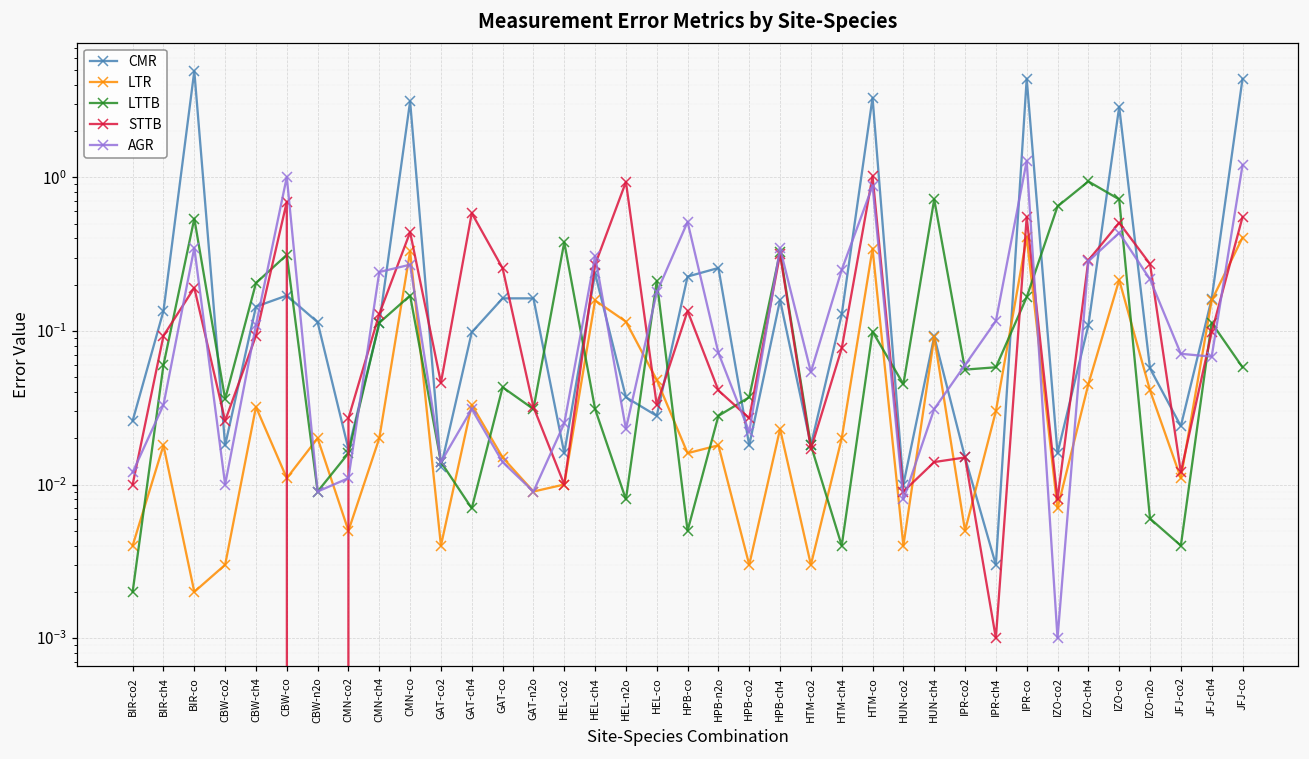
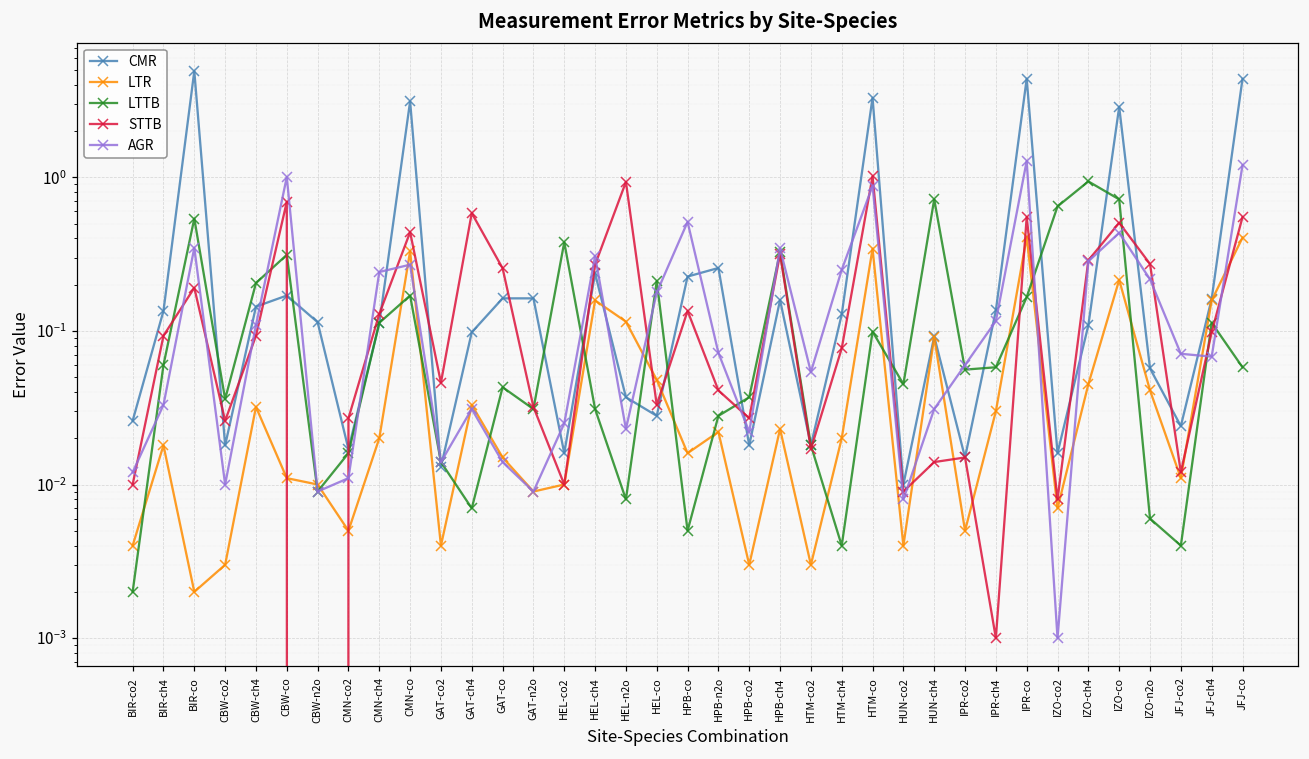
  {
    "CMR": {
      "BIR-co2": 0.026,
      "BIR-ch4": 0.14,
      "BIR-co": 4.9,
      "CBW-co2": 0.018,
      "CBW-ch4": 0.14,
      "CBW-co": 0.17,
      "CBW-n2o": 0.11,
      "CMN-co2": 0.017,
      "CMN-co": 3.1,
      "GAT-co2": 0.013,
      "GAT-ch4": 0.10,
      "GAT-co": 0.16,
      "GAT-n2o": 0.16,
      "HEL-co2": 0.016,
      "HEL-ch4": 0.24,
      "HEL-n2o": 0.037,
      "HEL-co": 0.028,
      "HPB-co": 0.23,
      "HPB-n2o": 0.26,
      "HPB-co2": 0.018,
      "HPB-ch4": 0.16,
      "HTM-ch4": 0.13,
      "HTM-co": 3.3,
      "HUN-co2": 0.010,
-     "IPR-ch4": 0.003,
+     "IPR-ch4": 0.14,
      "IPR-co": 4.4,
      "IZO-co2": 0.016,
      "IZO-ch4": 0.11,
      "IZO-co": 2.9,
      "IZO-n2o": 0.057,
      "JFJ-co2": 0.024,
      "JFJ-co": 4.4
    },
    "LTR": {
      "BIR-co2": 0.004,
      "BIR-ch4": 0.018,
      "BIR-co": 0.002,
      "CBW-co2": 0.003,
      "CBW-ch4": 0.032,
      "CBW-co": 0.011,
-     "CBW-n2o": 0.02,
+     "CBW-n2o": 0.01,
      "CMN-co2": 0.005,
      "CMN-ch4": 0.020,
      "CMN-co": 0.33,
      "GAT-co2": 0.004,
      "GAT-ch4": 0.033,
      "GAT-co": 0.015,
      "HEL-ch4": 0.16,
      "HEL-n2o": 0.12,
      "HEL-co": 0.048,
      "HPB-co": 0.016,
-     "HPB-n2o": 0.018,
+     "HPB-n2o": 0.022,
      "HPB-co2": 0.003,
      "HPB-ch4": 0.023,
      "HTM-co2": 0.003,
      "HTM-ch4": 0.020,
      "HTM-co": 0.34,
      "HUN-co2": 0.004,
      "IPR-co2": 0.005,
      "IPR-ch4": 0.030,
      "IPR-co": 0.41,
      "IZO-co2": 0.007,
      "IZO-ch4": 0.045,
      "IZO-co": 0.22,
      "IZO-n2o": 0.041,
      "JFJ-co2": 0.011,
      "JFJ-co": 0.41
    },
    "LTTB": {
      "BIR-co2": 0.002,
      "BIR-ch4": 0.060,
      "BIR-co": 0.54,
      "CBW-co2": 0.036,
      "CBW-ch4": 0.21,
      "CBW-co": 0.31,
      "CMN-co2": 0.016,
      "CMN-co": 0.17,
      "GAT-ch4": 0.007,
      "GAT-co": 0.043,
      "HEL-co2": 0.38,
      "HEL-ch4": 0.031,
      "HEL-n2o": 0.008,
      "HEL-co": 0.21,
      "HPB-co": 0.005,
      "HPB-n2o": 0.028,
      "HPB-co2": 0.037,
      "HTM-ch4": 0.004,
      "HTM-co": 0.10,
      "HUN-co2": 0.045,
      "HUN-ch4": 0.7,
      "IPR-co2": 0.056,
      "IPR-ch4": 0.058,
      "IPR-co": 0.17,
      "IZO-co2": 0.6,
      "IZO-ch4": 0.9,
      "IZO-co": 0.7,
      "IZO-n2o": 0.006,
      "JFJ-co2": 0.004,
      "JFJ-ch4": 0.11,
      "JFJ-co": 0.058
    },
    "STTB": {
      "BIR-co2": 0.010,
      "BIR-ch4": 0.09,
      "BIR-co": 0.19,
      "CBW-co2": 0.026,
      "CBW-ch4": 0.09,
      "CBW-co": 0.7,
      "CMN-co2": 0.027,
      "CMN-ch4": 0.13,
      "CMN-co": 0.44,
      "GAT-co2": 0.046,
      "GAT-ch4": 0.59,
      "GAT-co": 0.26,
      "HEL-ch4": 0.27,
      "HEL-n2o": 0.9,
      "HEL-co": 0.033,
      "HPB-co": 0.14,
      "HPB-n2o": 0.041,
      "HPB-co2": 0.027,
      "HTM-co2": 0.017,
      "HTM-ch4": 0.08,
      "HTM-co": 1.0,
      "HUN-co2": 0.009,
      "HUN-ch4": 0.014,
      "IPR-ch4": 0.001,
      "IPR-co": 0.55,
      "IZO-co2": 0.008,
      "IZO-co": 0.51,
      "IZO-n2o": 0.27,
      "JFJ-co2": 0.012,
      "JFJ-ch4": 0.10,
      "JFJ-co": 0.55
    },
    "AGR": {
      "BIR-co2": 0.012,
      "BIR-ch4": 0.033,
      "BIR-co": 0.35,
      "CBW-co2": 0.010,
      "CBW-ch4": 0.11,
      "CBW-co": 1.0,
      "CMN-co2": 0.011,
      "CMN-ch4": 0.24,
      "CMN-co": 0.27,
      "GAT-ch4": 0.031,
      "GAT-co": 0.014,
      "HEL-co2": 0.025,
      "HEL-ch4": 0.31,
      "HEL-n2o": 0.023,
      "HEL-co": 0.18,
      "HPB-co": 0.51,
      "HPB-n2o": 0.07,
      "HPB-co2": 0.022,
      "HPB-ch4": 0.35,
      "HTM-co2": 0.054,
      "HTM-ch4": 0.25,
      "HTM-co": 0.9,
      "HUN-co2": 0.008,
      "HUN-ch4": 0.031,
      "IPR-co2": 0.060,
      "IPR-ch4": 0.12,
      "IPR-co": 1.3,
      "IZO-co2": 0.001,
      "IZO-co": 0.44,
      "IZO-n2o": 0.22,
      "JFJ-co2": 0.07,
      "JFJ-ch4": 0.07,
      "JFJ-co": 1.2
    }
  }
